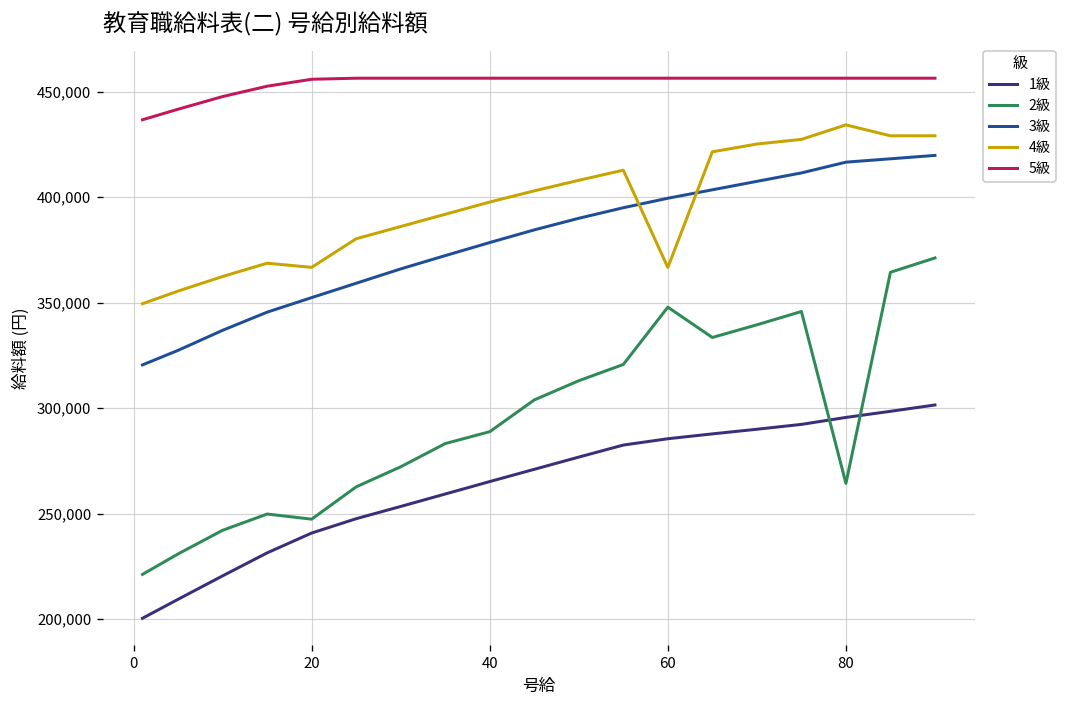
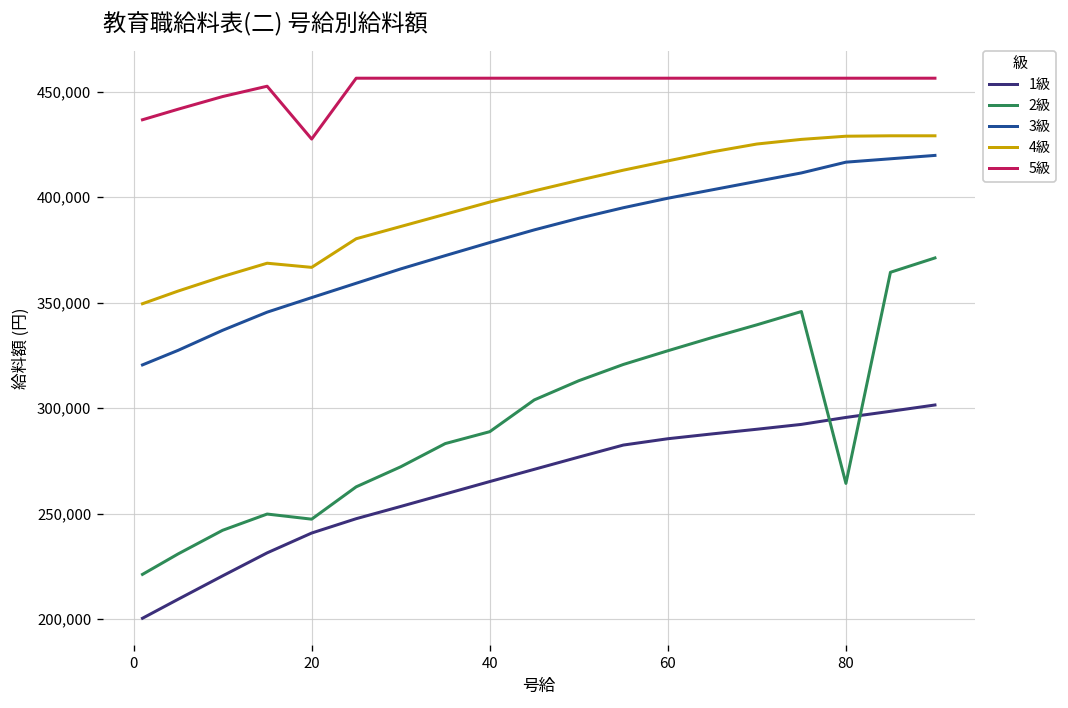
  {
    "2級": {
      "20": "247,000",
      "40": "289,000",
-     "60": "348,000",
+     "60": "327,000",
      "80": "264,000"
    },
    "4級": {
      "20": "367,000",
      "40": "398,000",
-     "60": "367,000",
-     "80": "434,000"
+     "60": "417,000",
+     "80": "429,000"
    },
    "5級": {
-     "20": "456,000",
+     "20": "428,000",
      "40": "456,000",
      "60": "456,000",
      "80": "456,000"
    }
  }
